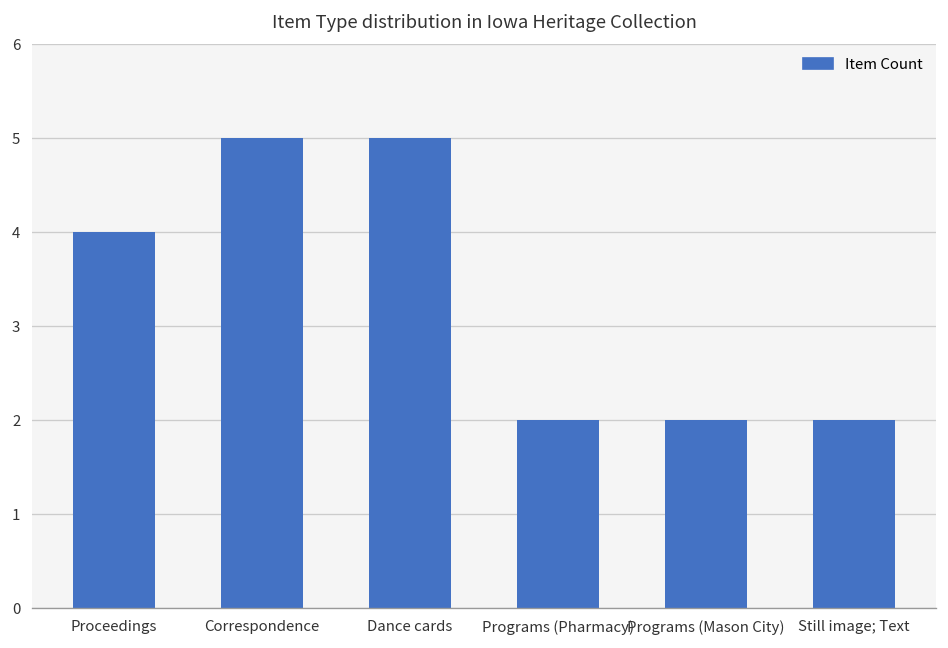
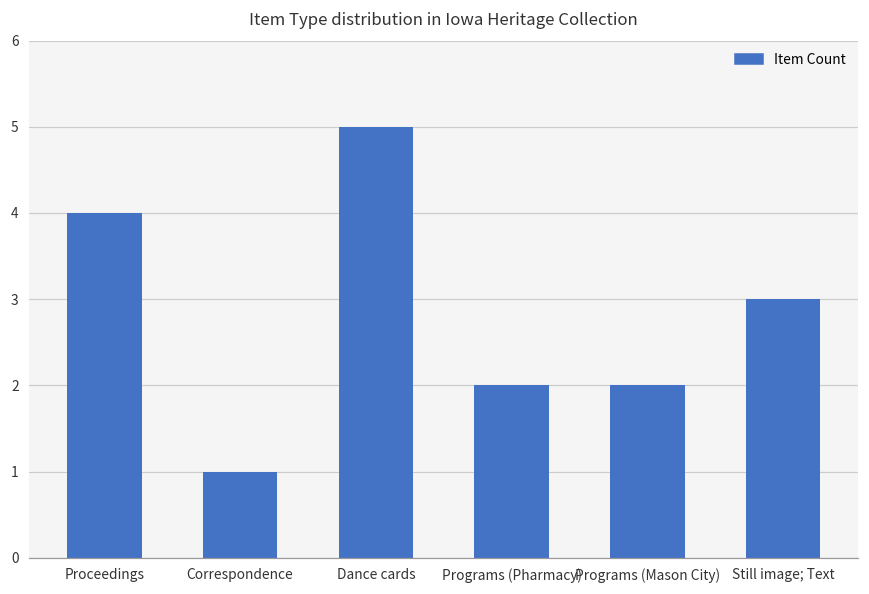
  {
    "Proceedings": 4,
-   "Correspondence": 5,
+   "Correspondence": 1,
    "Dance cards": 5,
    "Programs (Pharmacy)": 2,
    "Programs (Mason City)": 2,
-   "Still image; Text": 2
+   "Still image; Text": 3
  }
